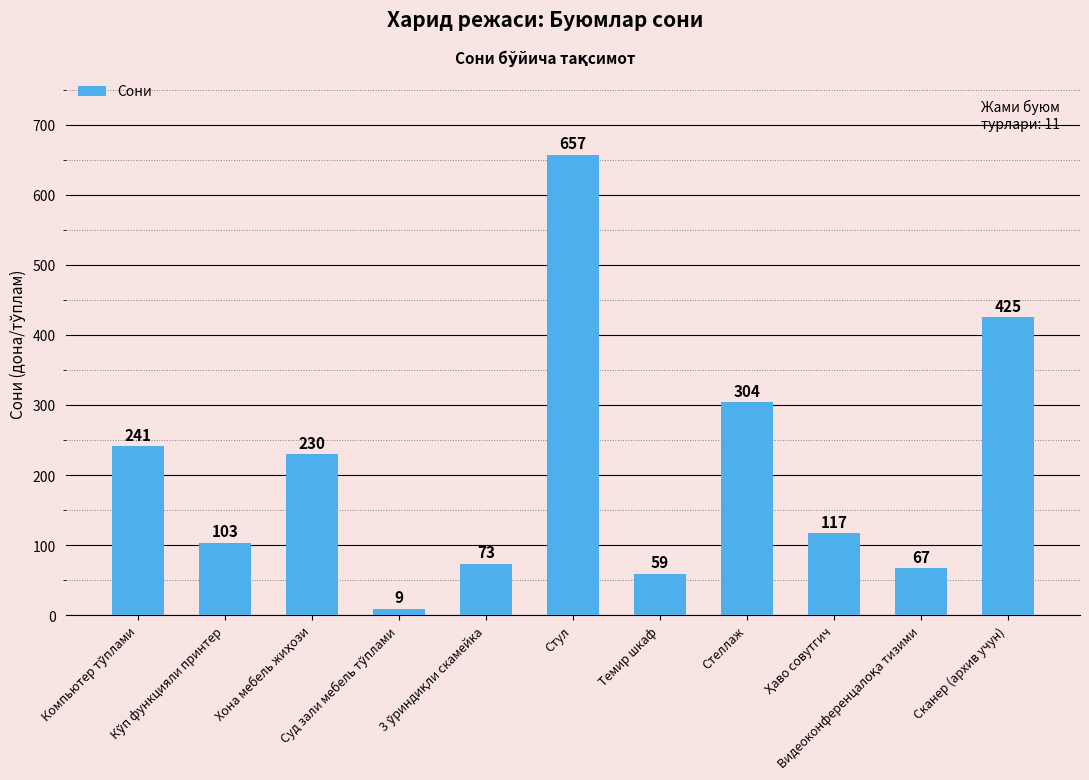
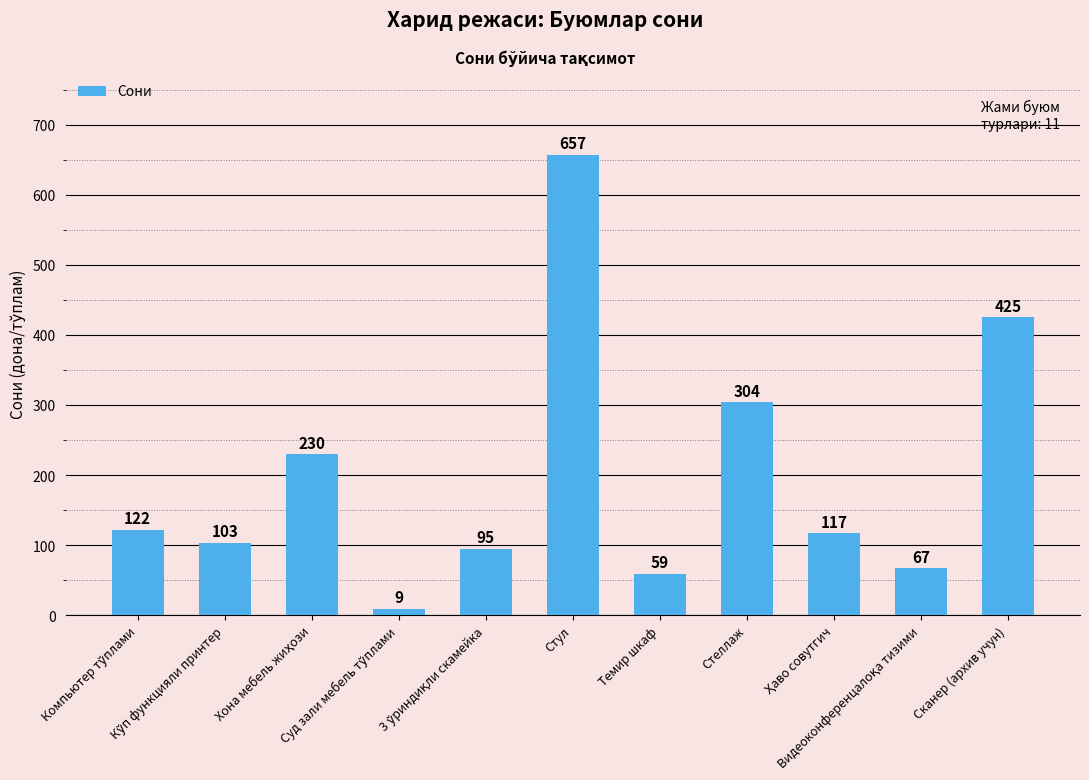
  {
-   "Компьютер тўплами": 241,
+   "Компьютер тўплами": 122,
    "Кўп функцияли принтер": 103,
    "Хона мебель жиҳози": 230,
    "Суд зали мебель тўплами": 9,
-   "3 ўриндиқли скамейка": 73,
+   "3 ўриндиқли скамейка": 95,
    "Стул": 657,
    "Темир шкаф": 59,
    "Стеллаж": 304,
    "Ҳаво совутгич": 117,
    "Видеоконференцалоқа тизими": 67,
    "Сканер (архив учун)": 425
  }
